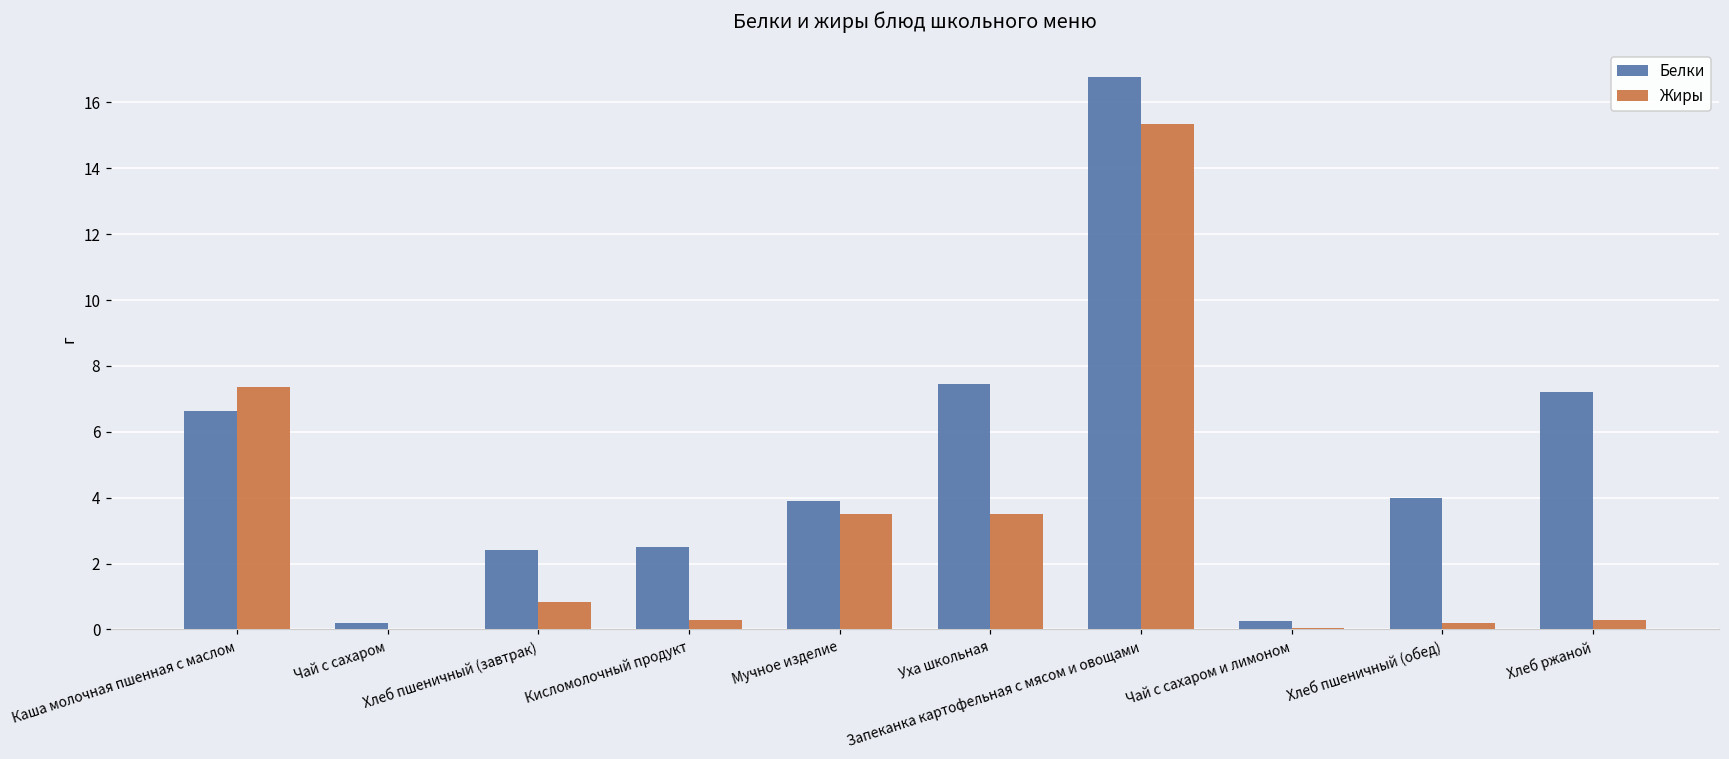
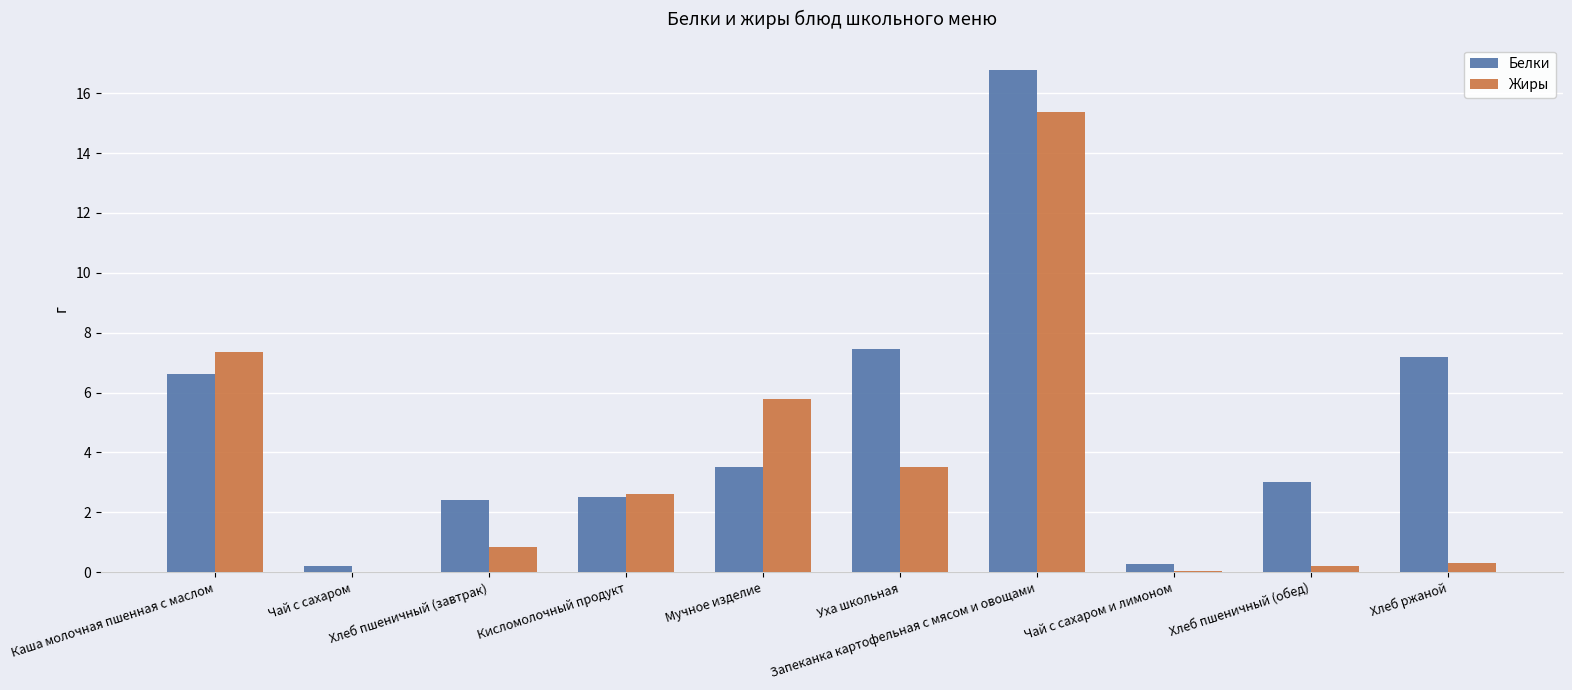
  {
    "Белки": {
      "Каша молочная пшенная с маслом": 6.6,
      "Чай с сахаром": 0.2,
      "Хлеб пшеничный (завтрак)": 2.4,
      "Кисломолочный продукт": 2.5,
-     "Мучное изделие": 3.9,
+     "Мучное изделие": 3.5,
      "Уха школьная": 7.5,
      "Запеканка картофельная с мясом и овощами": 16.8,
      "Чай с сахаром и лимоном": 0.3,
-     "Хлеб пшеничный (обед)": 4,
+     "Хлеб пшеничный (обед)": 3,
      "Хлеб ржаной": 7.2
    },
    "Жиры": {
      "Каша молочная пшенная с маслом": 7.4,
      "Хлеб пшеничный (завтрак)": 0.8,
-     "Кисломолочный продукт": 0.3,
-     "Мучное изделие": 3.5,
+     "Кисломолочный продукт": 2.6,
+     "Мучное изделие": 5.8,
      "Уха школьная": 3.5,
      "Запеканка картофельная с мясом и овощами": 15.4,
      "Хлеб пшеничный (обед)": 0.2,
      "Хлеб ржаной": 0.3
    }
  }
